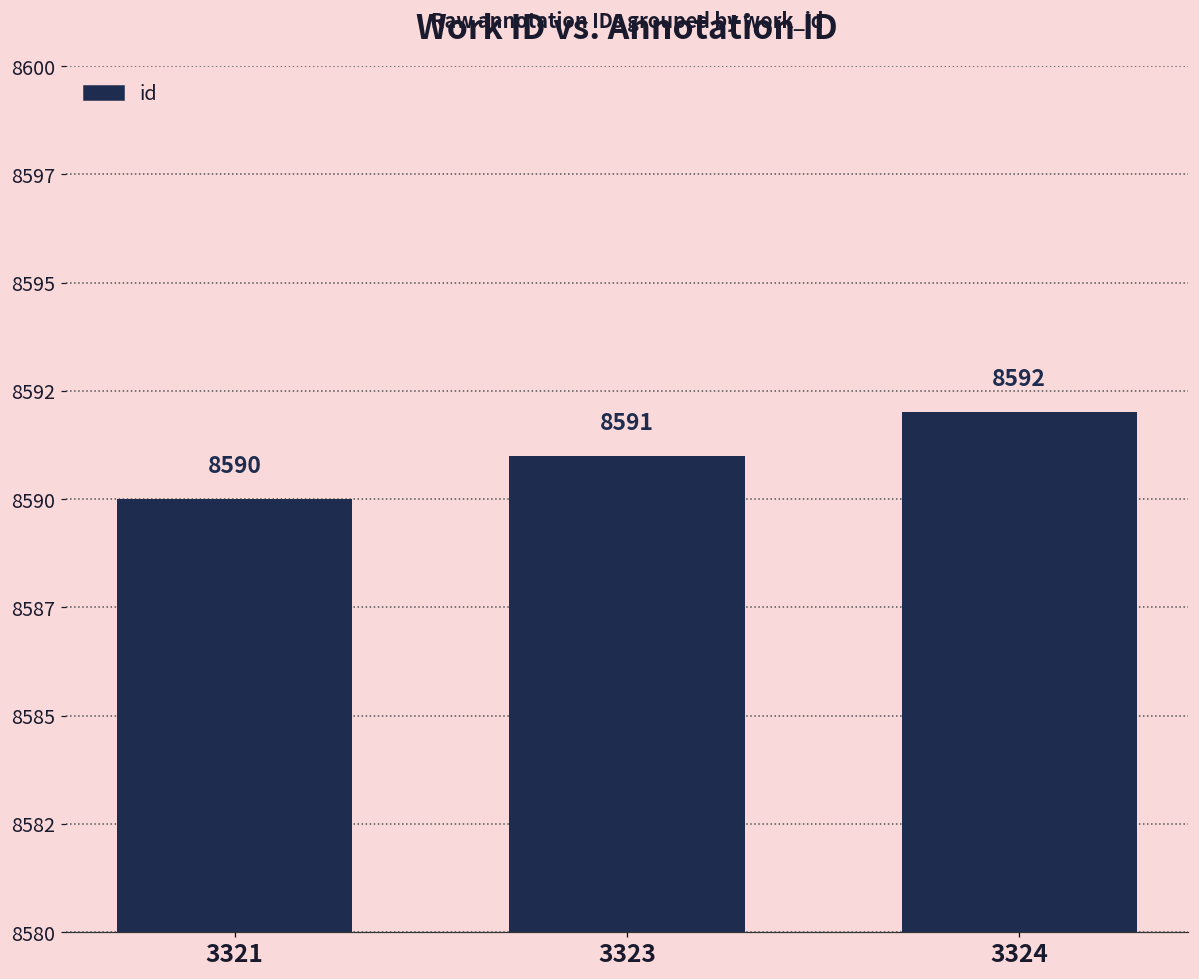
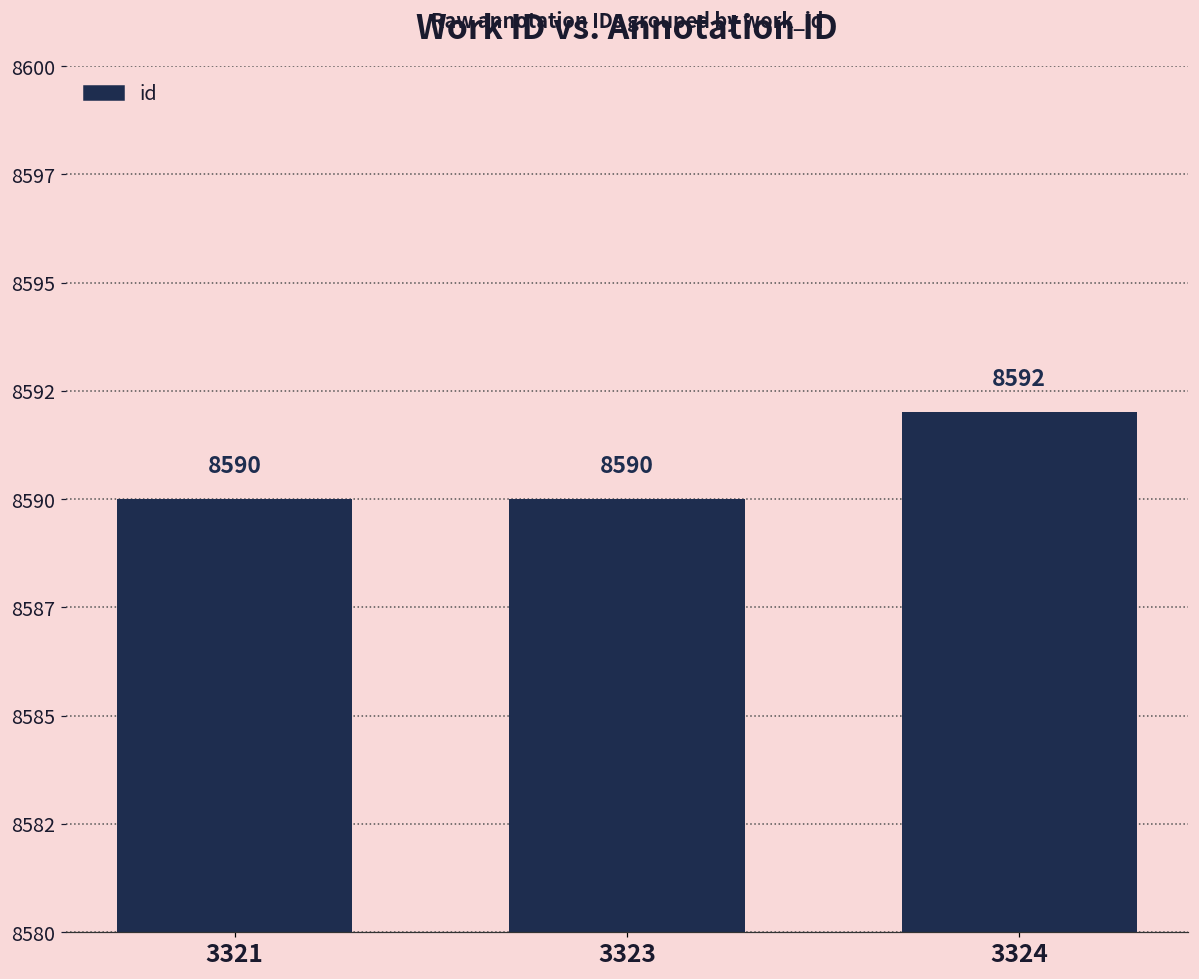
  {
    "3321": 8590,
-   "3323": 8591,
+   "3323": 8590,
    "3324": 8592
  }
